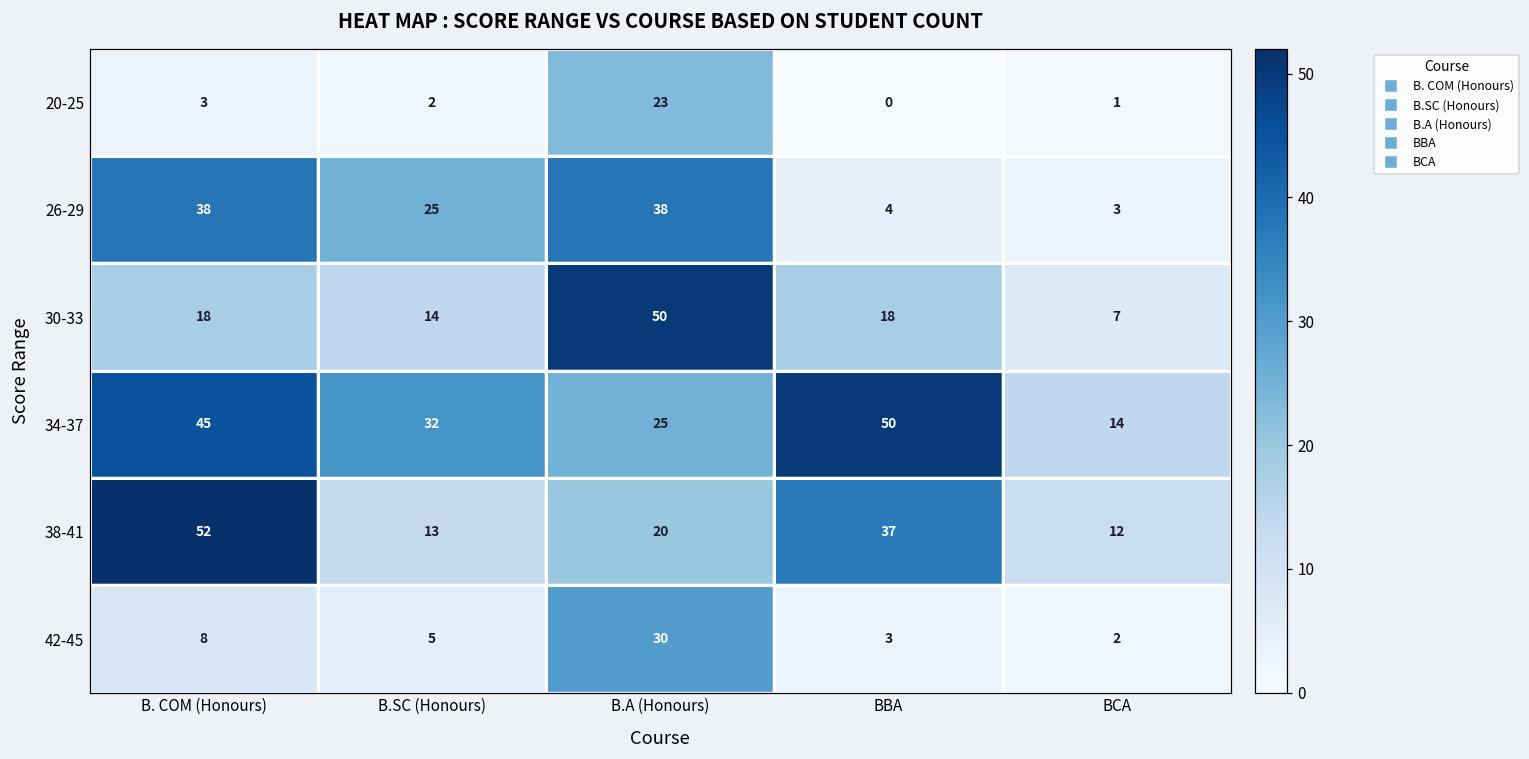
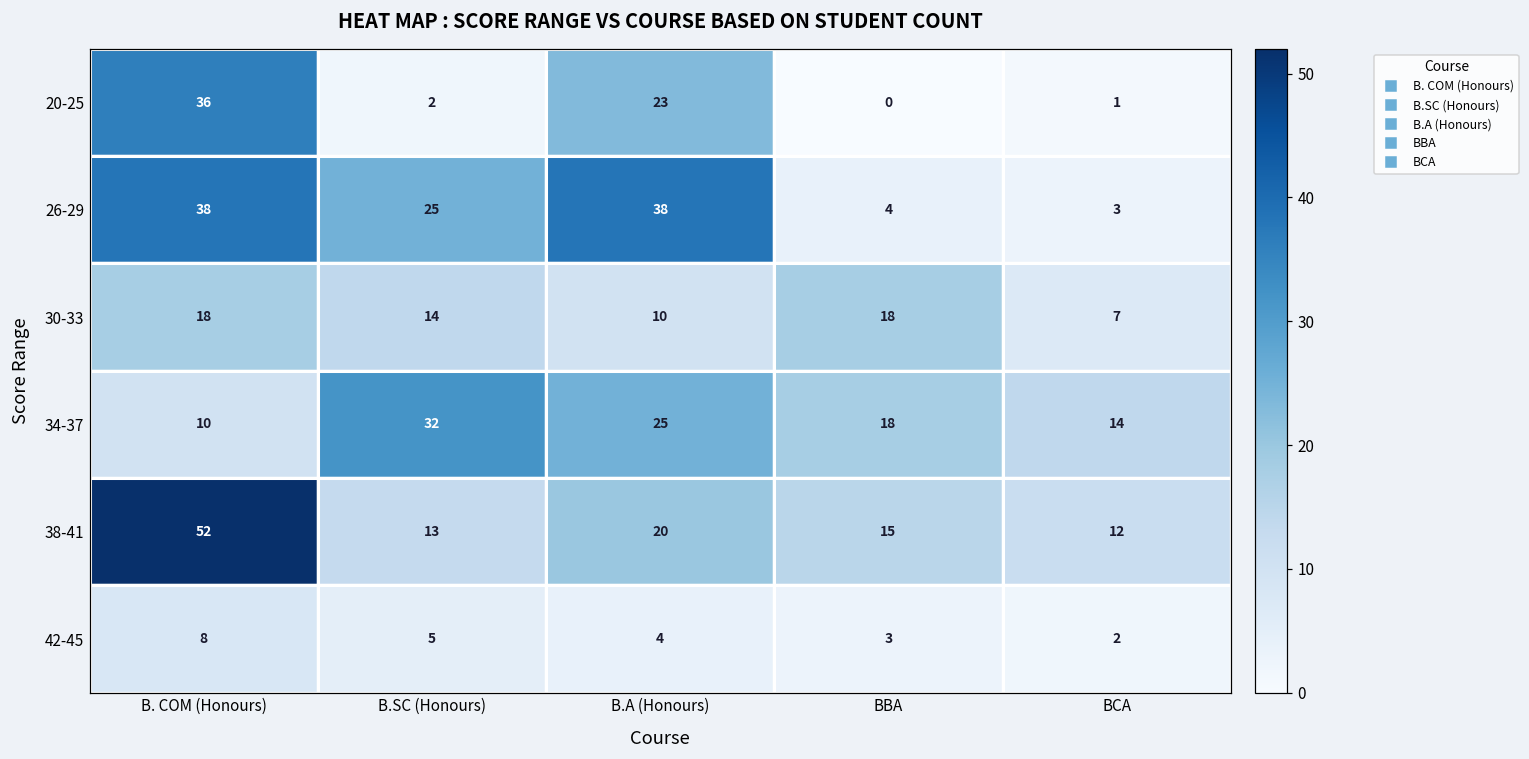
  {
    "20-25": {
-     "B. COM (Honours)": 3,
+     "B. COM (Honours)": 36,
      "B.SC (Honours)": 2,
      "B.A (Honours)": 23,
      "BBA": 0,
      "BCA": 1
    },
    "26-29": {
      "B. COM (Honours)": 38,
      "B.SC (Honours)": 25,
      "B.A (Honours)": 38,
      "BBA": 4,
      "BCA": 3
    },
    "30-33": {
      "B. COM (Honours)": 18,
      "B.SC (Honours)": 14,
-     "B.A (Honours)": 50,
+     "B.A (Honours)": 10,
      "BBA": 18,
      "BCA": 7
    },
    "34-37": {
-     "B. COM (Honours)": 45,
+     "B. COM (Honours)": 10,
      "B.SC (Honours)": 32,
      "B.A (Honours)": 25,
-     "BBA": 50,
+     "BBA": 18,
      "BCA": 14
    },
    "38-41": {
      "B. COM (Honours)": 52,
      "B.SC (Honours)": 13,
      "B.A (Honours)": 20,
-     "BBA": 37,
+     "BBA": 15,
      "BCA": 12
    },
    "42-45": {
      "B. COM (Honours)": 8,
      "B.SC (Honours)": 5,
-     "B.A (Honours)": 30,
+     "B.A (Honours)": 4,
      "BBA": 3,
      "BCA": 2
    }
  }
